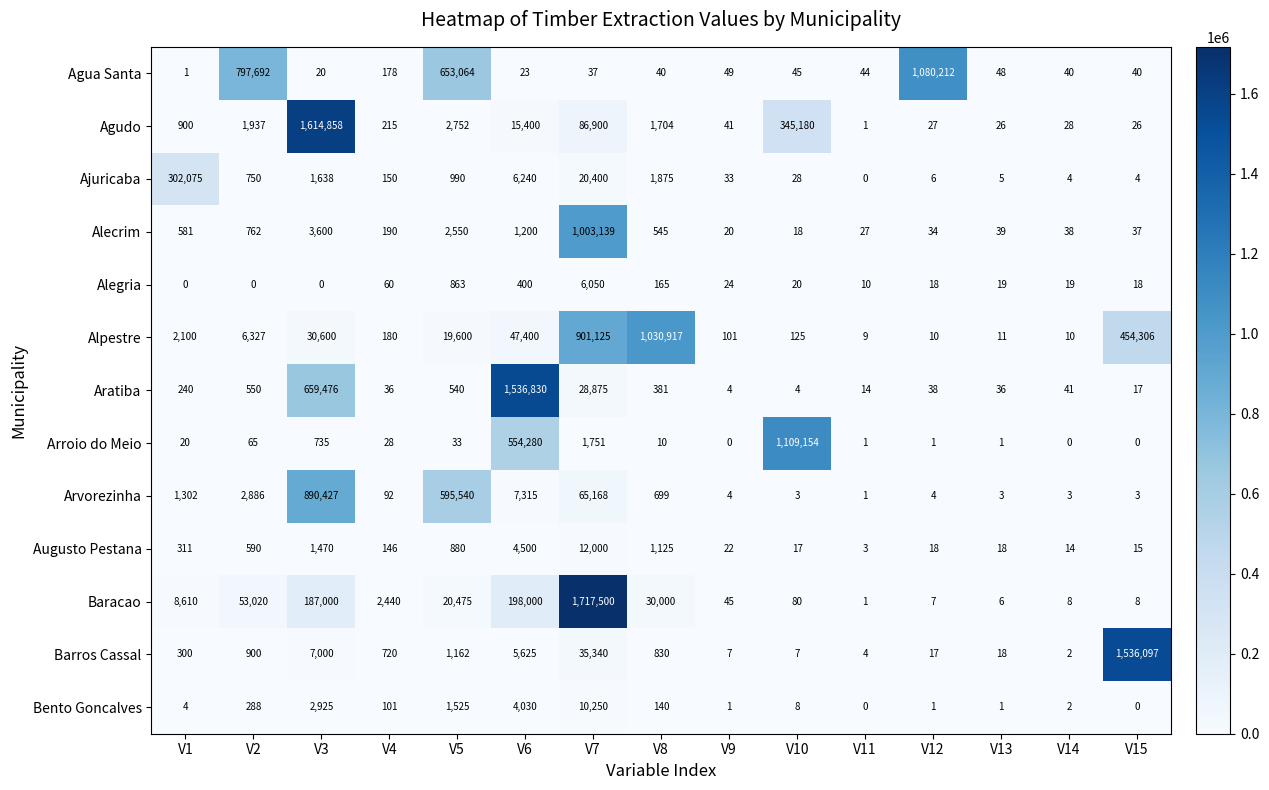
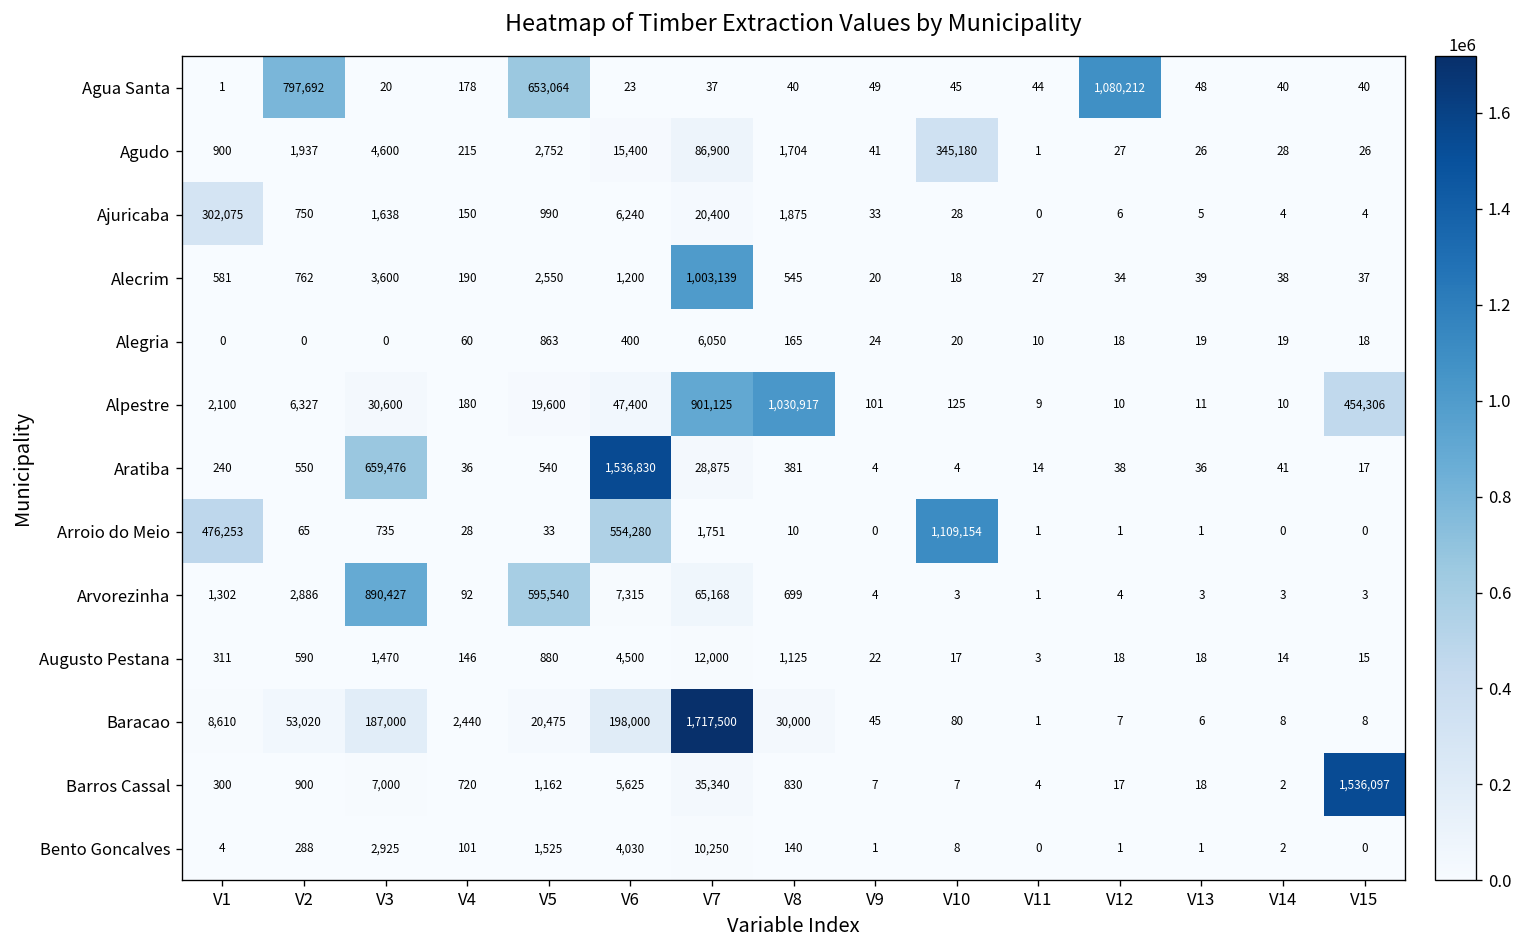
  {
    "Agua Santa": {
      "V1": "1",
      "V2": "797,692",
      "V3": "20",
      "V4": "178",
      "V5": "653,064",
      "V6": "23",
      "V7": "37",
      "V8": "40",
      "V9": "49",
      "V10": "45",
      "V11": "44",
      "V12": "1,080,212",
      "V13": "48",
      "V14": "40",
      "V15": "40"
    },
    "Agudo": {
      "V1": "900",
      "V2": "1,937",
-     "V3": "1,614,858",
+     "V3": "4,600",
      "V4": "215",
      "V5": "2,752",
      "V6": "15,400",
      "V7": "86,900",
      "V8": "1,704",
      "V9": "41",
      "V10": "345,180",
      "V11": "1",
      "V12": "27",
      "V13": "26",
      "V14": "28",
      "V15": "26"
    },
    "Ajuricaba": {
      "V1": "302,075",
      "V2": "750",
      "V3": "1,638",
      "V4": "150",
      "V5": "990",
      "V6": "6,240",
      "V7": "20,400",
      "V8": "1,875",
      "V9": "33",
      "V10": "28",
      "V11": "0",
      "V12": "6",
      "V13": "5",
      "V14": "4",
      "V15": "4"
    },
    "Alecrim": {
      "V1": "581",
      "V2": "762",
      "V3": "3,600",
      "V4": "190",
      "V5": "2,550",
      "V6": "1,200",
      "V7": "1,003,139",
      "V8": "545",
      "V9": "20",
      "V10": "18",
      "V11": "27",
      "V12": "34",
      "V13": "39",
      "V14": "38",
      "V15": "37"
    },
    "Alegria": {
      "V1": "0",
      "V2": "0",
      "V3": "0",
      "V4": "60",
      "V5": "863",
      "V6": "400",
      "V7": "6,050",
      "V8": "165",
      "V9": "24",
      "V10": "20",
      "V11": "10",
      "V12": "18",
      "V13": "19",
      "V14": "19",
      "V15": "18"
    },
    "Alpestre": {
      "V1": "2,100",
      "V2": "6,327",
      "V3": "30,600",
      "V4": "180",
      "V5": "19,600",
      "V6": "47,400",
      "V7": "901,125",
      "V8": "1,030,917",
      "V9": "101",
      "V10": "125",
      "V11": "9",
      "V12": "10",
      "V13": "11",
      "V14": "10",
      "V15": "454,306"
    },
    "Aratiba": {
      "V1": "240",
      "V2": "550",
      "V3": "659,476",
      "V4": "36",
      "V5": "540",
      "V6": "1,536,830",
      "V7": "28,875",
      "V8": "381",
      "V9": "4",
      "V10": "4",
      "V11": "14",
      "V12": "38",
      "V13": "36",
      "V14": "41",
      "V15": "17"
    },
    "Arroio do Meio": {
-     "V1": "20",
+     "V1": "476,253",
      "V2": "65",
      "V3": "735",
      "V4": "28",
      "V5": "33",
      "V6": "554,280",
      "V7": "1,751",
      "V8": "10",
      "V9": "0",
      "V10": "1,109,154",
      "V11": "1",
      "V12": "1",
      "V13": "1",
      "V14": "0",
      "V15": "0"
    },
    "Arvorezinha": {
      "V1": "1,302",
      "V2": "2,886",
      "V3": "890,427",
      "V4": "92",
      "V5": "595,540",
      "V6": "7,315",
      "V7": "65,168",
      "V8": "699",
      "V9": "4",
      "V10": "3",
      "V11": "1",
      "V12": "4",
      "V13": "3",
      "V14": "3",
      "V15": "3"
    },
    "Augusto Pestana": {
      "V1": "311",
      "V2": "590",
      "V3": "1,470",
      "V4": "146",
      "V5": "880",
      "V6": "4,500",
      "V7": "12,000",
      "V8": "1,125",
      "V9": "22",
      "V10": "17",
      "V11": "3",
      "V12": "18",
      "V13": "18",
      "V14": "14",
      "V15": "15"
    },
    "Baracao": {
      "V1": "8,610",
      "V2": "53,020",
      "V3": "187,000",
      "V4": "2,440",
      "V5": "20,475",
      "V6": "198,000",
      "V7": "1,717,500",
      "V8": "30,000",
      "V9": "45",
      "V10": "80",
      "V11": "1",
      "V12": "7",
      "V13": "6",
      "V14": "8",
      "V15": "8"
    },
    "Barros Cassal": {
      "V1": "300",
      "V2": "900",
      "V3": "7,000",
      "V4": "720",
      "V5": "1,162",
      "V6": "5,625",
      "V7": "35,340",
      "V8": "830",
      "V9": "7",
      "V10": "7",
      "V11": "4",
      "V12": "17",
      "V13": "18",
      "V14": "2",
      "V15": "1,536,097"
    },
    "Bento Goncalves": {
      "V1": "4",
      "V2": "288",
      "V3": "2,925",
      "V4": "101",
      "V5": "1,525",
      "V6": "4,030",
      "V7": "10,250",
      "V8": "140",
      "V9": "1",
      "V10": "8",
      "V11": "0",
      "V12": "1",
      "V13": "1",
      "V14": "2",
      "V15": "0"
    }
  }
